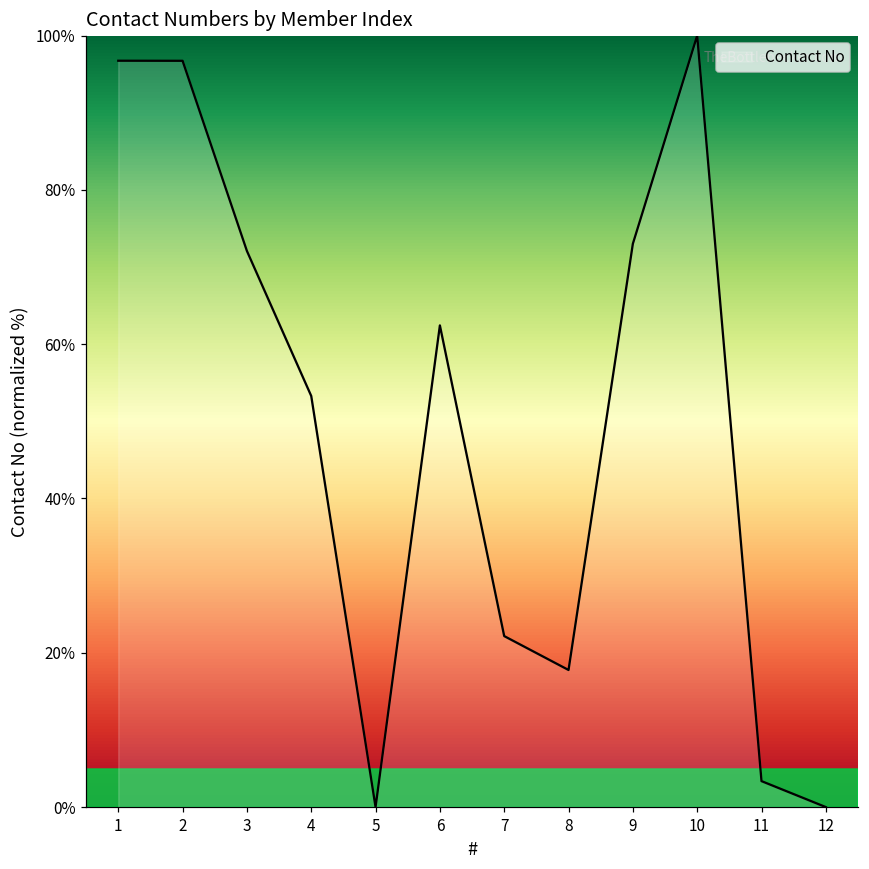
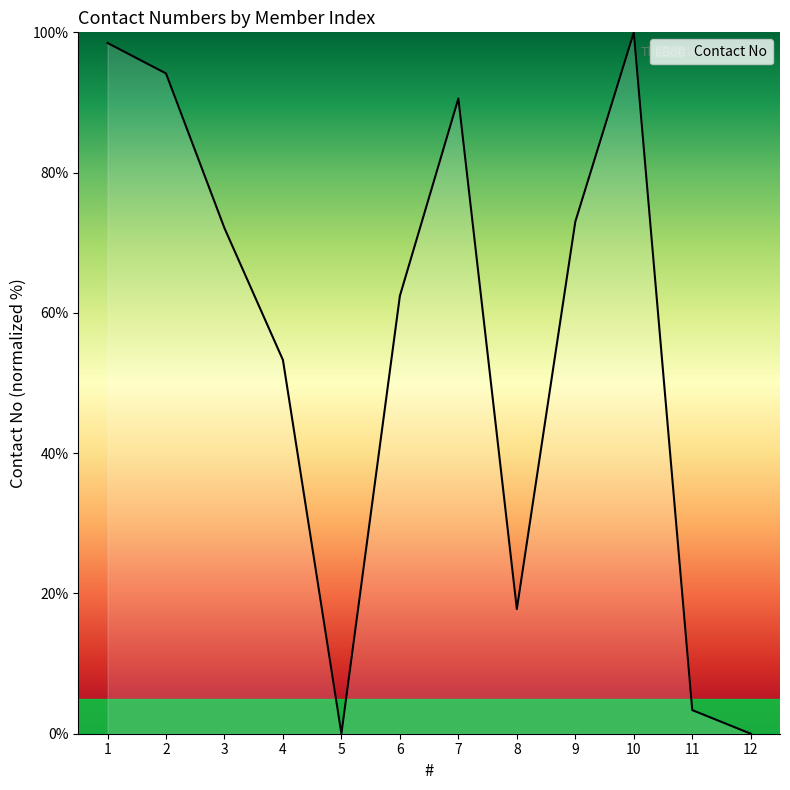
  {
-   "1": "97%",
-   "2": "97%",
+   "1": "98%",
+   "2": "94%",
    "3": "72%",
    "4": "53%",
    "6": "62%",
-   "7": "22%",
+   "7": "91%",
    "8": "18%",
    "9": "73%",
    "10": "100%"
  }
